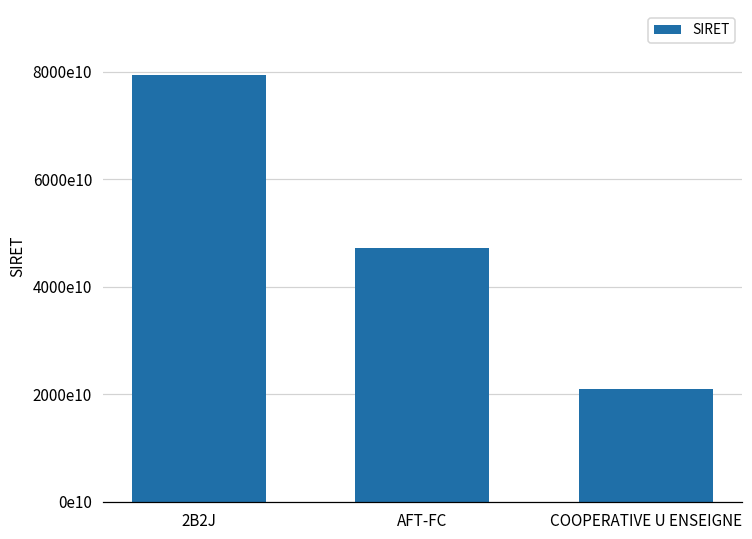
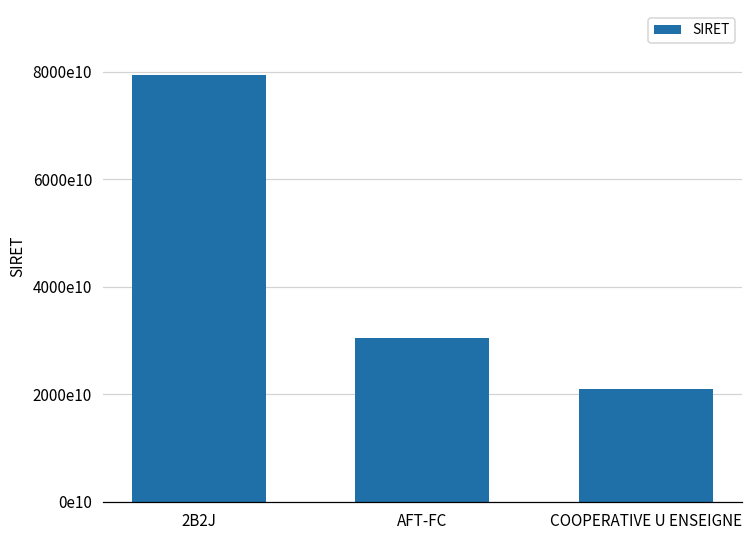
  {
    "2B2J": 79000000000000,
-   "AFT-FC": 47000000000000,
+   "AFT-FC": 31000000000000,
    "COOPERATIVE U ENSEIGNE": 21000000000000
  }
